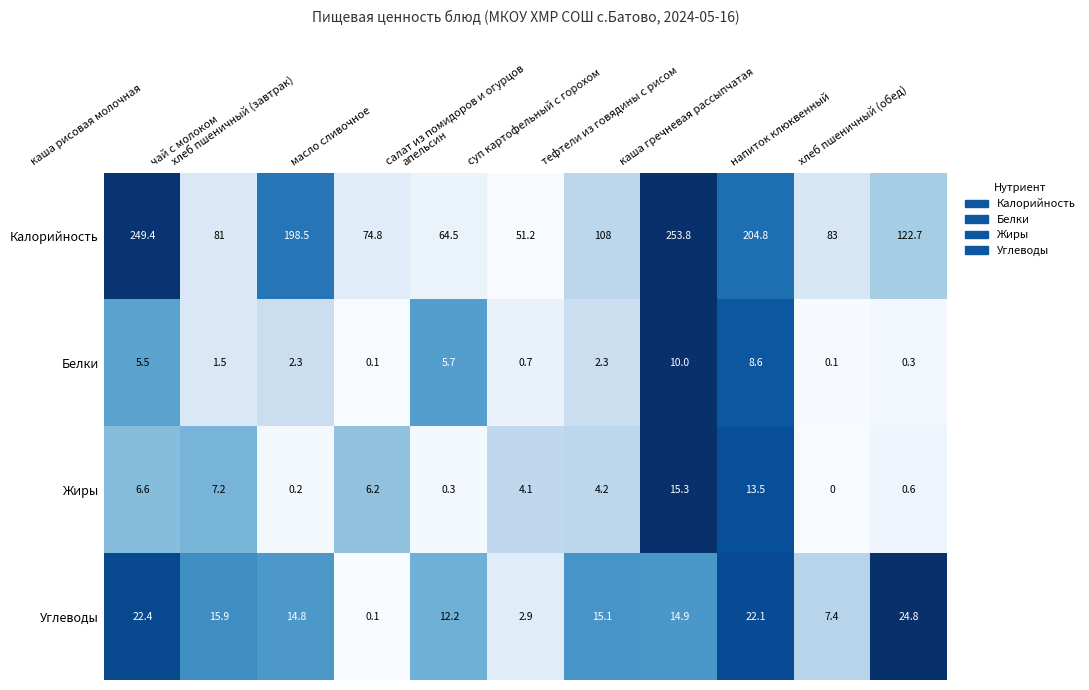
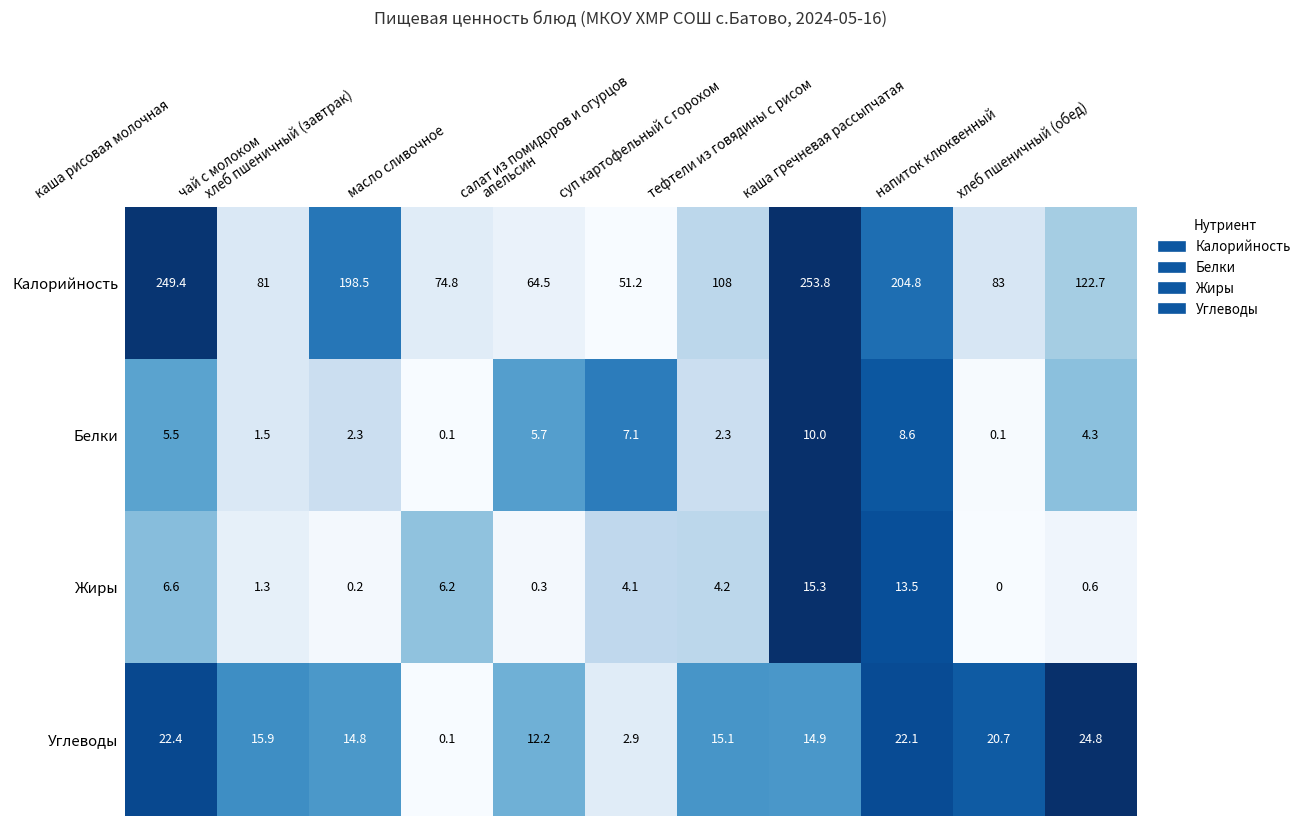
  {
    "Калорийность": {
      "каша рисовая молочная": 249.4,
      "чай с молоком": 81,
      "хлеб пшеничный (завтрак)": 198.5,
      "масло сливочное": 74.8,
      "апельсин": 64.5,
      "салат из помидоров и огурцов": 51.2,
      "суп картофельный с горохом": 108,
      "тефтели из говядины с рисом": 253.8,
      "каша гречневая рассыпчатая": 204.8,
      "напиток клюквенный": 83,
      "хлеб пшеничный (обед)": 122.7
    },
    "Белки": {
      "каша рисовая молочная": 5.5,
      "чай с молоком": 1.5,
      "хлеб пшеничный (завтрак)": 2.3,
      "масло сливочное": 0.1,
      "апельсин": 5.7,
-     "салат из помидоров и огурцов": 0.7,
+     "салат из помидоров и огурцов": 7.1,
      "суп картофельный с горохом": 2.3,
      "тефтели из говядины с рисом": 10.0,
      "каша гречневая рассыпчатая": 8.6,
      "напиток клюквенный": 0.1,
-     "хлеб пшеничный (обед)": 0.3
+     "хлеб пшеничный (обед)": 4.3
    },
    "Жиры": {
      "каша рисовая молочная": 6.6,
-     "чай с молоком": 7.2,
+     "чай с молоком": 1.3,
      "хлеб пшеничный (завтрак)": 0.2,
      "масло сливочное": 6.2,
      "апельсин": 0.3,
      "салат из помидоров и огурцов": 4.1,
      "суп картофельный с горохом": 4.2,
      "тефтели из говядины с рисом": 15.3,
      "каша гречневая рассыпчатая": 13.5,
      "напиток клюквенный": 0,
      "хлеб пшеничный (обед)": 0.6
    },
    "Углеводы": {
      "каша рисовая молочная": 22.4,
      "чай с молоком": 15.9,
      "хлеб пшеничный (завтрак)": 14.8,
      "масло сливочное": 0.1,
      "апельсин": 12.2,
      "салат из помидоров и огурцов": 2.9,
      "суп картофельный с горохом": 15.1,
      "тефтели из говядины с рисом": 14.9,
      "каша гречневая рассыпчатая": 22.1,
-     "напиток клюквенный": 7.4,
+     "напиток клюквенный": 20.7,
      "хлеб пшеничный (обед)": 24.8
    }
  }
